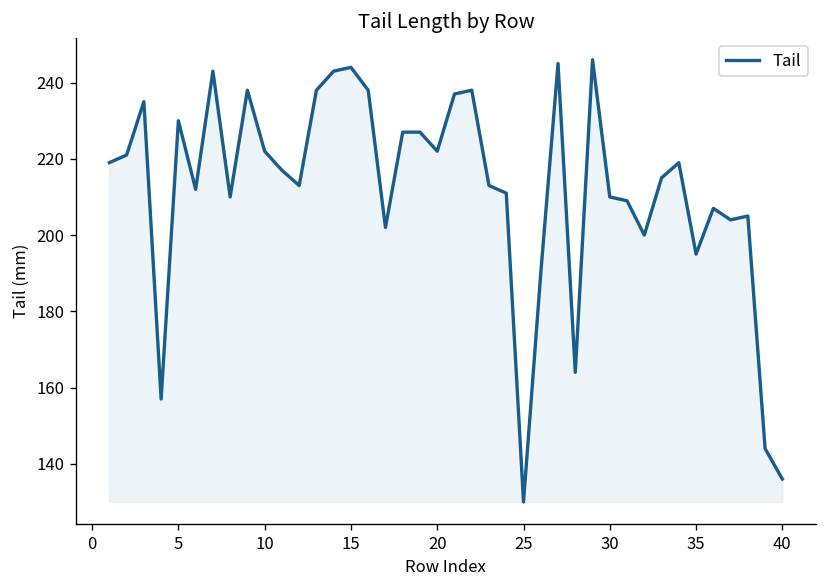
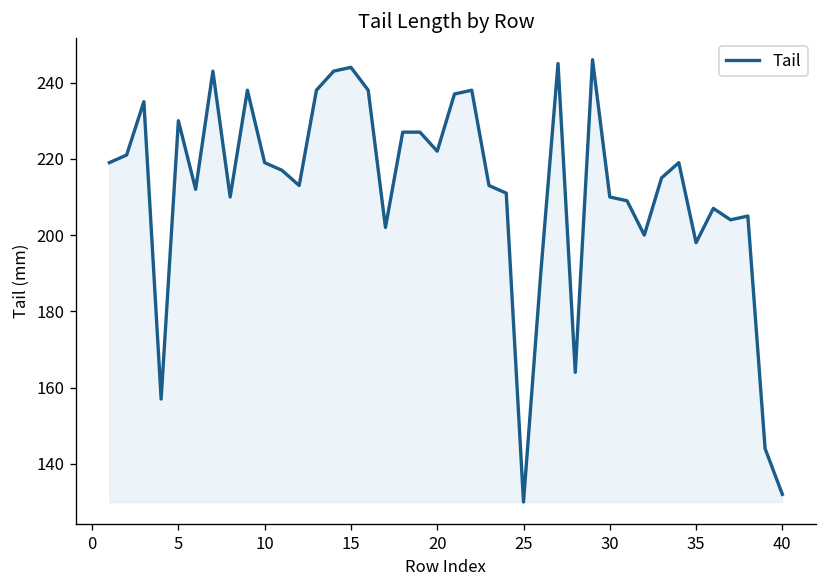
  {
    "5": 230,
-   "10": 222,
+   "10": 219,
    "15": 244,
    "20": 222,
    "25": 130,
    "30": 210,
-   "35": 195,
-   "40": 136
+   "35": 198,
+   "40": 132
  }
